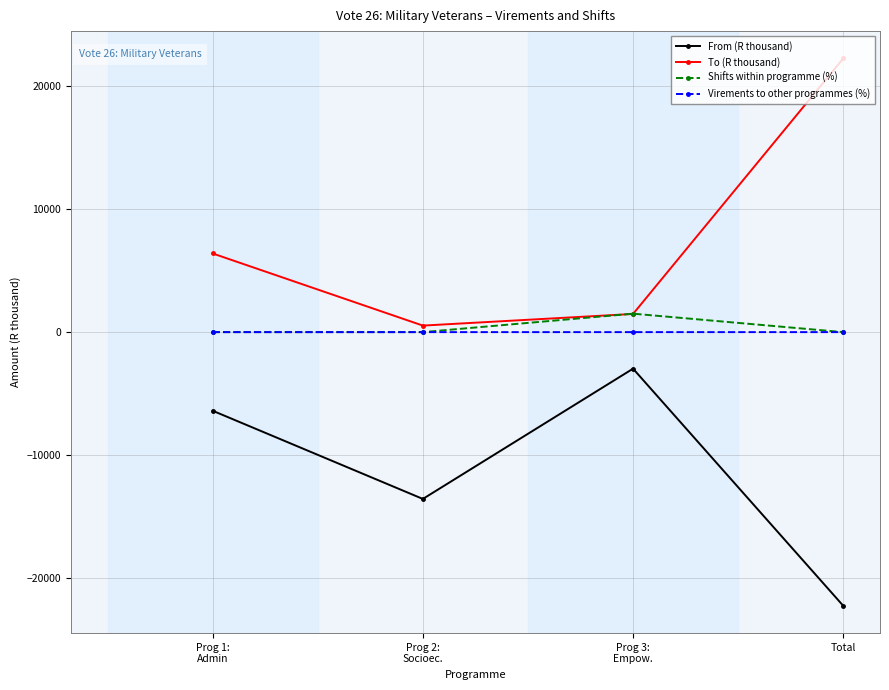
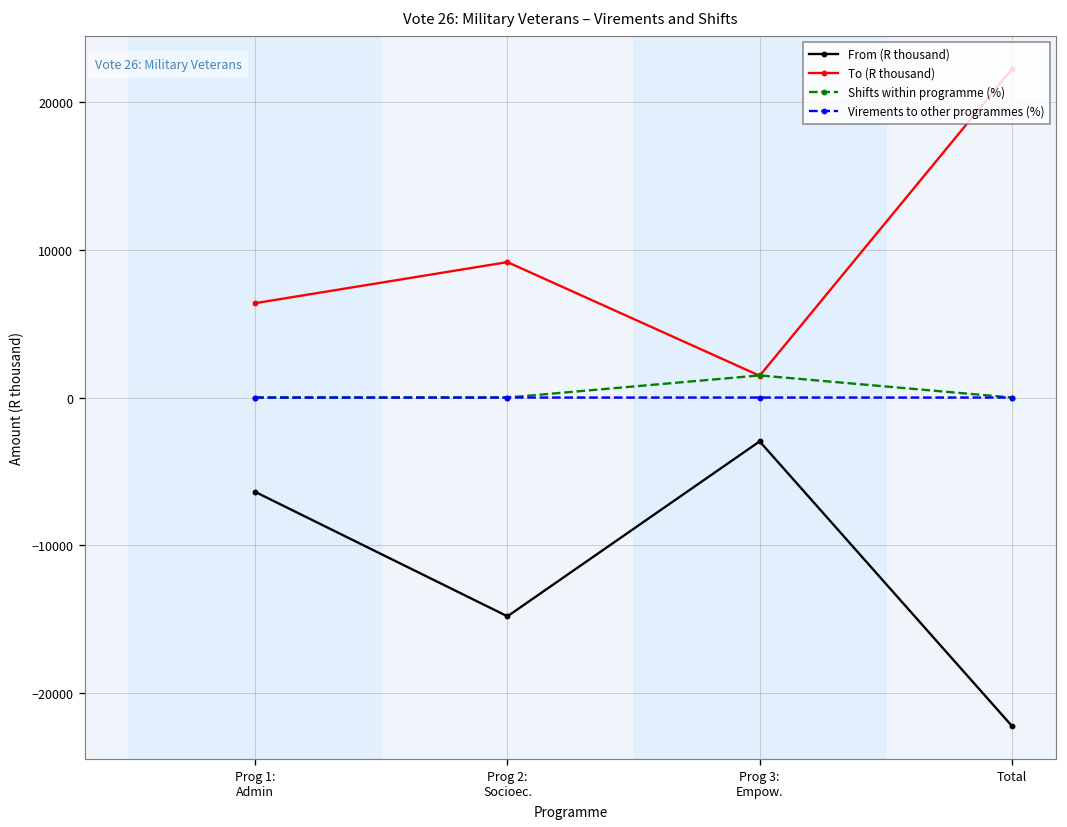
  {
    "From (R thousand)": {
      "Prog 1: Admin": -6400,
-     "Prog 2: Socioec.": -13600,
+     "Prog 2: Socioec.": -14800,
      "Prog 3: Empow.": -3000,
      "Total": -22200
    },
    "To (R thousand)": {
      "Prog 1: Admin": 6400,
-     "Prog 2: Socioec.": 500
+     "Prog 2: Socioec.": 9200
    },
    "Virements to other programmes (%)": {
      "Prog 3: Empow.": 0
    }
  }
